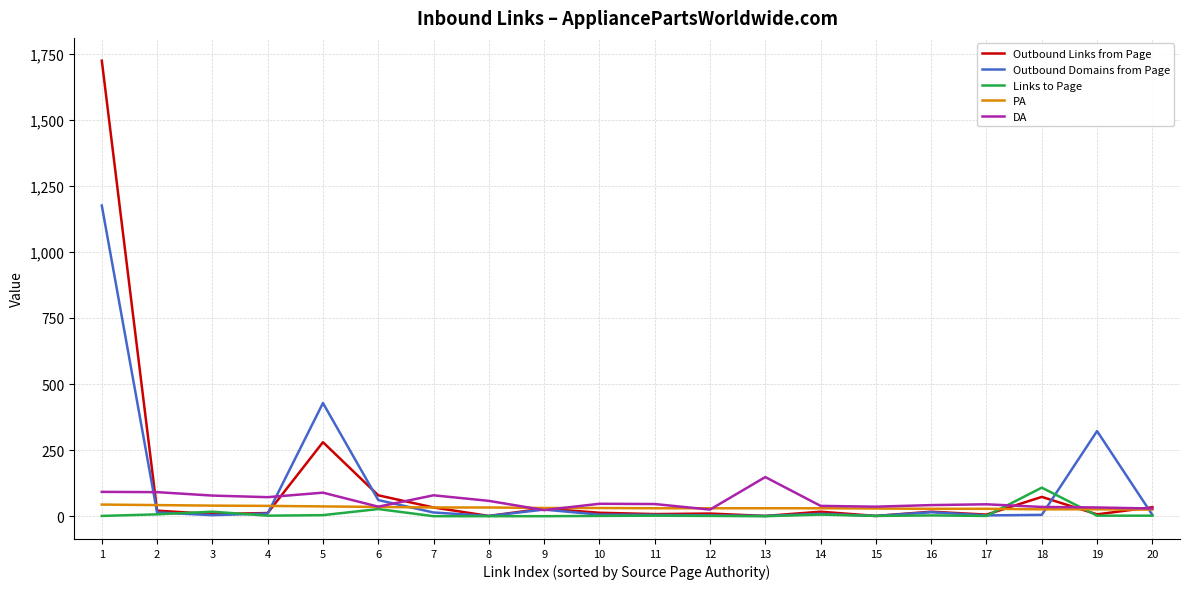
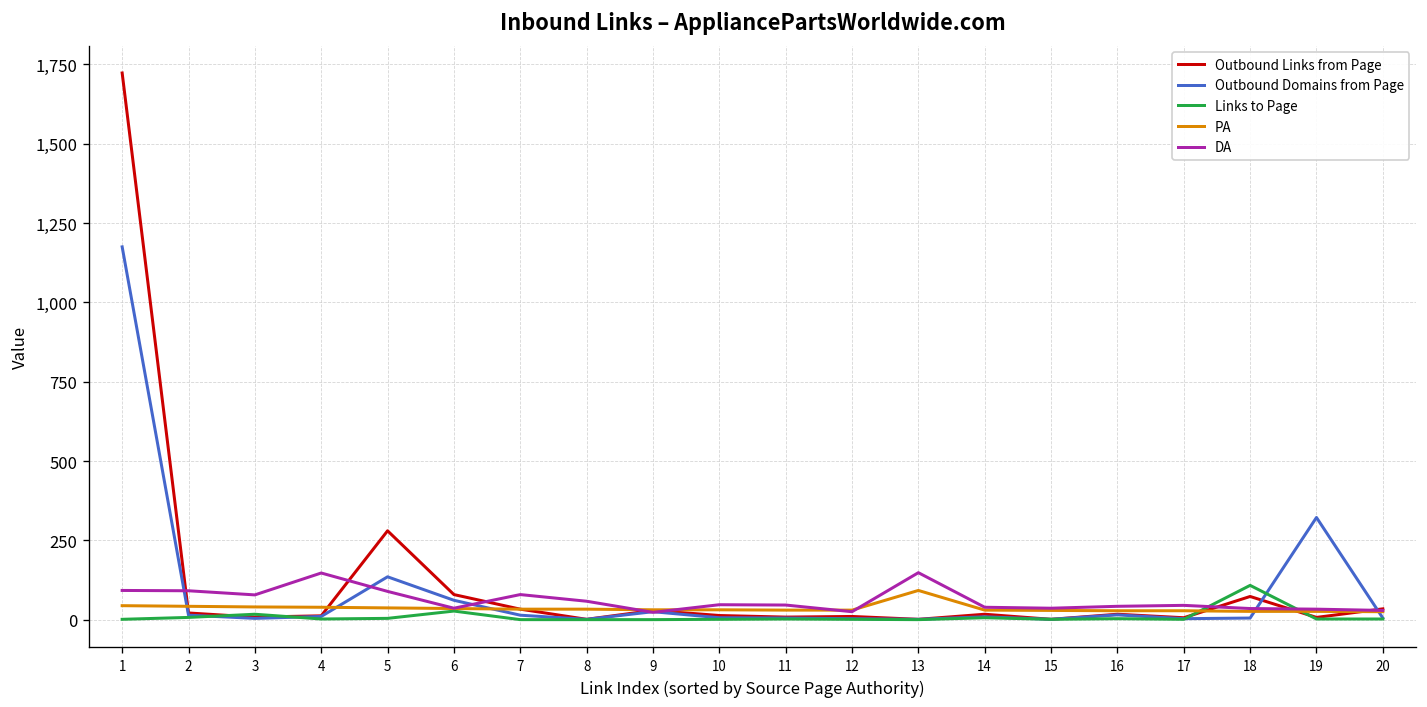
  {
    "Outbound Links from Page": {
      "1": "1,720",
      "5": "280",
      "6": "80",
      "18": "70"
    },
    "Outbound Domains from Page": {
      "1": "1,180",
-     "5": "430",
+     "5": "140",
      "6": "60",
      "7": "10",
      "18": "10",
      "19": "320"
    },
    "Links to Page": {
      "1": "0",
      "5": "0",
      "7": "0",
      "9": "0",
      "16": "0",
      "18": "110"
    },
    "PA": {
      "1": "40",
      "2": "40",
      "3": "40",
      "4": "40",
      "5": "40",
      "8": "30",
      "10": "30",
      "11": "30",
-     "13": "30",
+     "13": "90",
      "16": "30",
      "17": "30"
    },
    "DA": {
      "1": "90",
      "2": "90",
      "3": "80",
-     "4": "70",
+     "4": "150",
      "5": "90",
      "7": "80",
      "8": "60",
      "10": "50",
      "11": "50",
      "13": "150",
      "16": "40",
      "17": "50"
    }
  }
